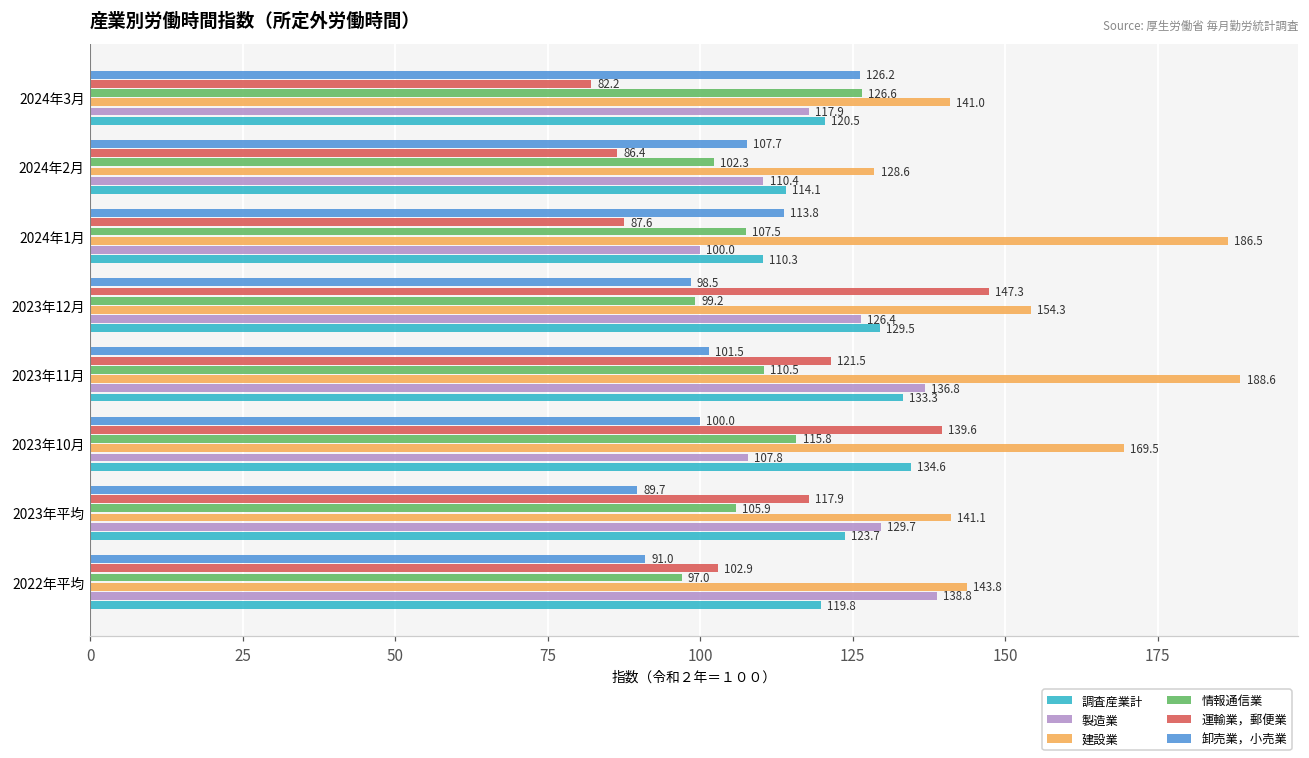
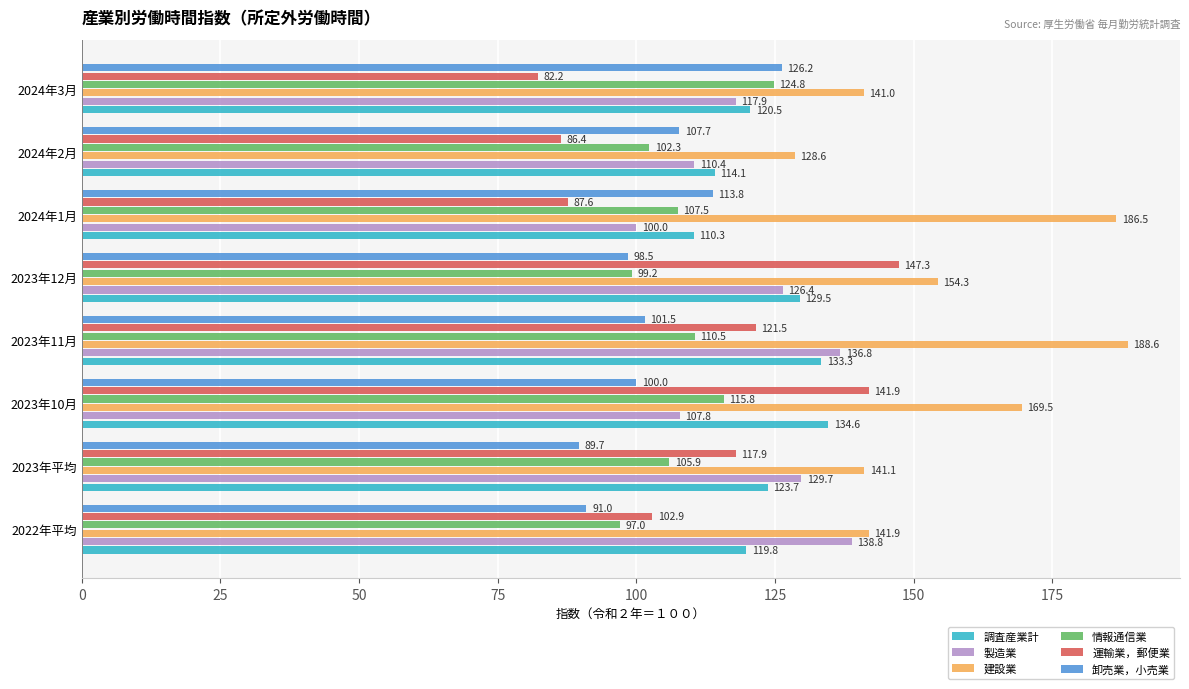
  {
    "製造業": {
      "2024年3月": 117.9,
      "2024年2月": 110.4,
      "2024年1月": 100.0,
      "2023年12月": 126.4,
      "2023年11月": 136.8,
      "2023年10月": 107.8,
      "2023年平均": 129.7,
      "2022年平均": 138.8
    },
    "建設業": {
      "2024年3月": 141.0,
      "2024年2月": 128.6,
      "2024年1月": 186.5,
      "2023年12月": 154.3,
      "2023年11月": 188.6,
      "2023年10月": 169.5,
      "2023年平均": 141.1,
-     "2022年平均": 143.8
+     "2022年平均": 141.9
    },
    "情報通信業": {
-     "2024年3月": 126.6,
+     "2024年3月": 124.8,
      "2024年2月": 102.3,
      "2024年1月": 107.5,
      "2023年12月": 99.2,
      "2023年11月": 110.5,
      "2023年10月": 115.8,
      "2023年平均": 105.9,
      "2022年平均": 97.0
    },
    "運輸業，郵便業": {
      "2024年3月": 82.2,
      "2024年2月": 86.4,
      "2024年1月": 87.6,
      "2023年12月": 147.3,
      "2023年11月": 121.5,
-     "2023年10月": 139.6,
+     "2023年10月": 141.9,
      "2023年平均": 117.9,
      "2022年平均": 102.9
    }
  }
